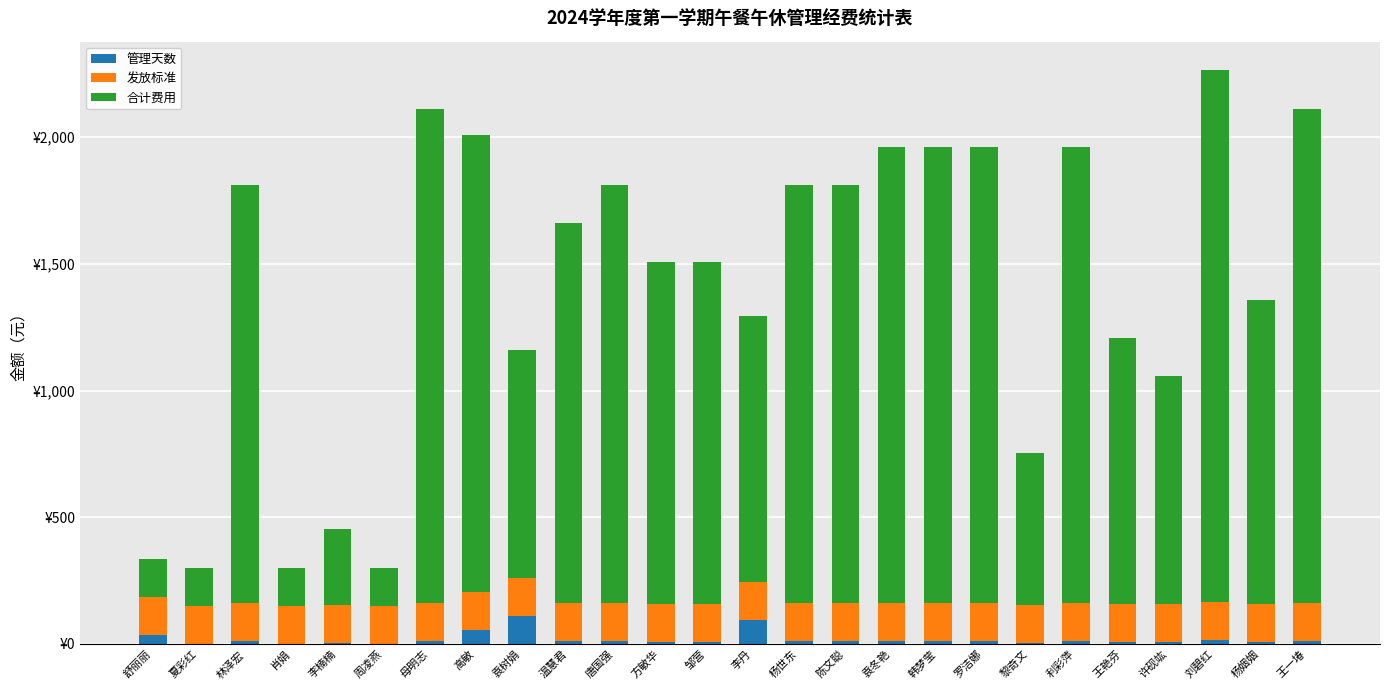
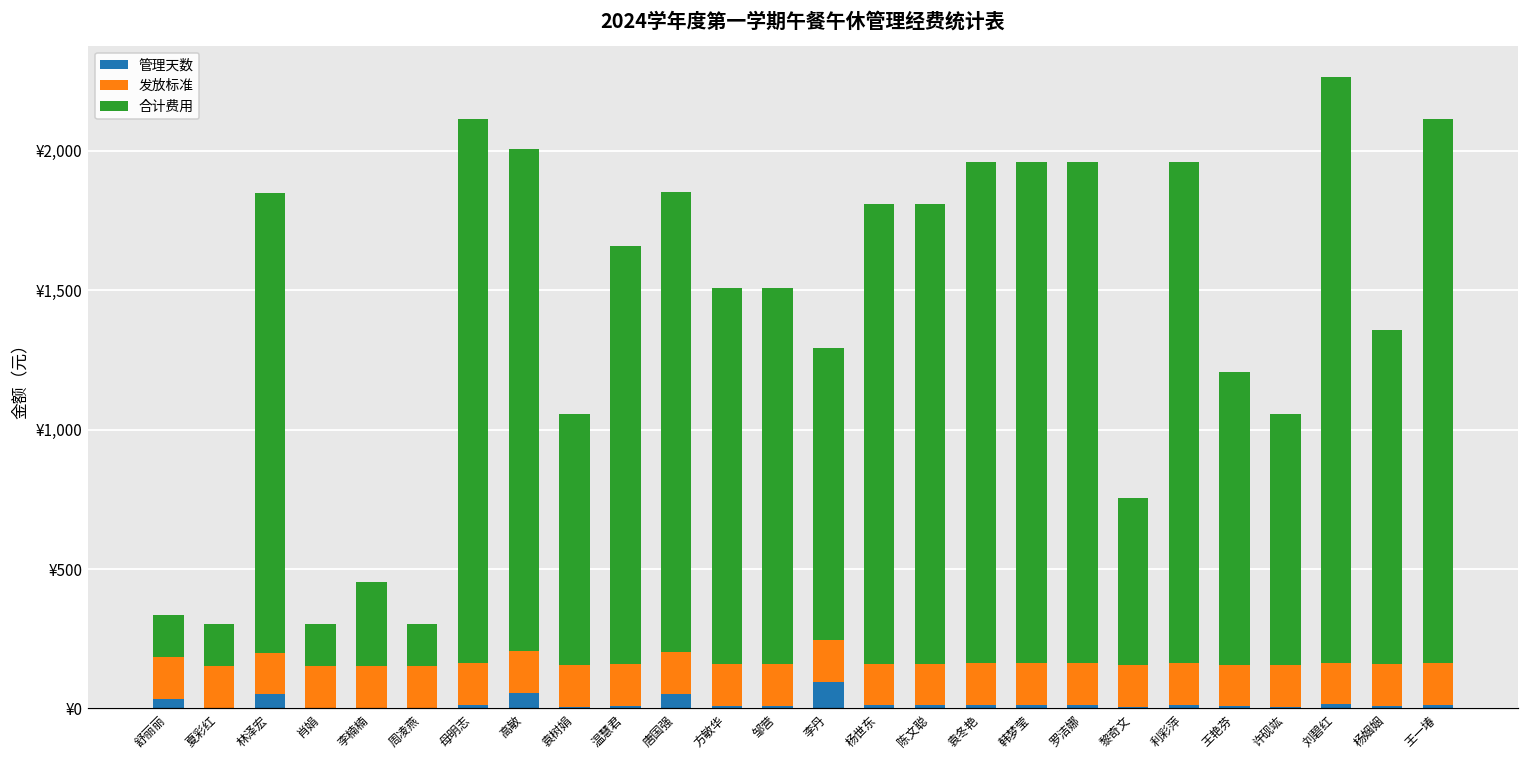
  {
    "管理天数": {
      "舒丽丽": "¥30",
-     "林泽宏": "¥10",
+     "林泽宏": "¥50",
      "母明志": "¥10",
      "高敏": "¥60",
-     "袁树娟": "¥110",
+     "袁树娟": "¥10",
      "温慧君": "¥10",
-     "唐国强": "¥10",
+     "唐国强": "¥50",
      "李丹": "¥90",
      "杨世东": "¥10",
      "陈文聪": "¥10",
      "袁冬艳": "¥10",
      "韩梦莹": "¥10",
      "罗洁娜": "¥10",
      "利彩萍": "¥10",
      "刘碧红": "¥10",
      "王一堾": "¥10"
    },
    "发放标准": {
      "舒丽丽": "¥150",
      "夏彩红": "¥150",
      "林泽宏": "¥150",
      "肖娟": "¥150",
      "李楠楠": "¥150",
      "周凌燕": "¥150",
      "母明志": "¥150",
      "高敏": "¥150",
      "袁树娟": "¥150",
      "温慧君": "¥150",
      "唐国强": "¥150",
      "方敏华": "¥150",
      "邹营": "¥150",
      "李丹": "¥150",
      "杨世东": "¥150",
      "陈文聪": "¥150",
      "袁冬艳": "¥150",
      "韩梦莹": "¥150",
      "罗洁娜": "¥150",
      "黎奇文": "¥150",
      "利彩萍": "¥150",
      "王艳芬": "¥150",
      "许砚竑": "¥150",
      "刘碧红": "¥150",
      "杨姻姻": "¥150",
      "王一堾": "¥150"
    },
    "合计费用": {
      "舒丽丽": "¥150",
      "夏彩红": "¥150",
      "林泽宏": "¥1,650",
      "肖娟": "¥150",
      "李楠楠": "¥300",
      "周凌燕": "¥150",
      "母明志": "¥1,950",
      "高敏": "¥1,800",
      "袁树娟": "¥900",
      "温慧君": "¥1,500",
      "唐国强": "¥1,650",
      "方敏华": "¥1,350",
      "邹营": "¥1,350",
      "李丹": "¥1,050",
      "杨世东": "¥1,650",
      "陈文聪": "¥1,650",
      "袁冬艳": "¥1,800",
      "韩梦莹": "¥1,800",
      "罗洁娜": "¥1,800",
      "黎奇文": "¥600",
      "利彩萍": "¥1,800",
      "王艳芬": "¥1,050",
      "许砚竑": "¥900",
      "刘碧红": "¥2,100",
      "杨姻姻": "¥1,200",
      "王一堾": "¥1,950"
    }
  }
